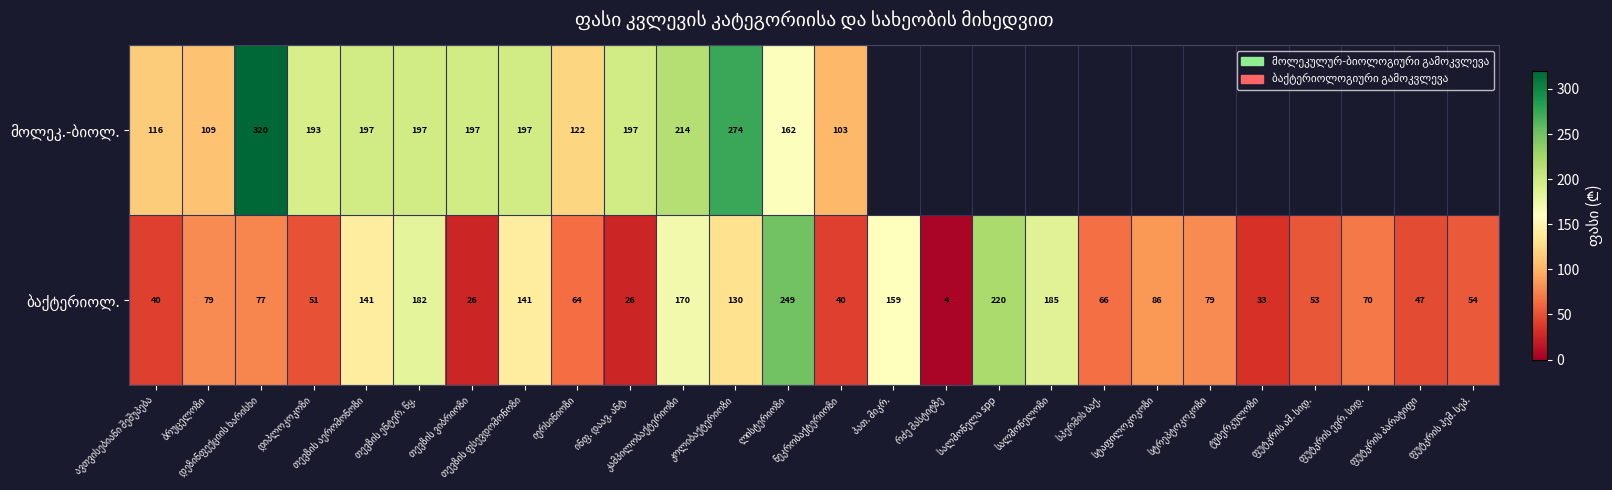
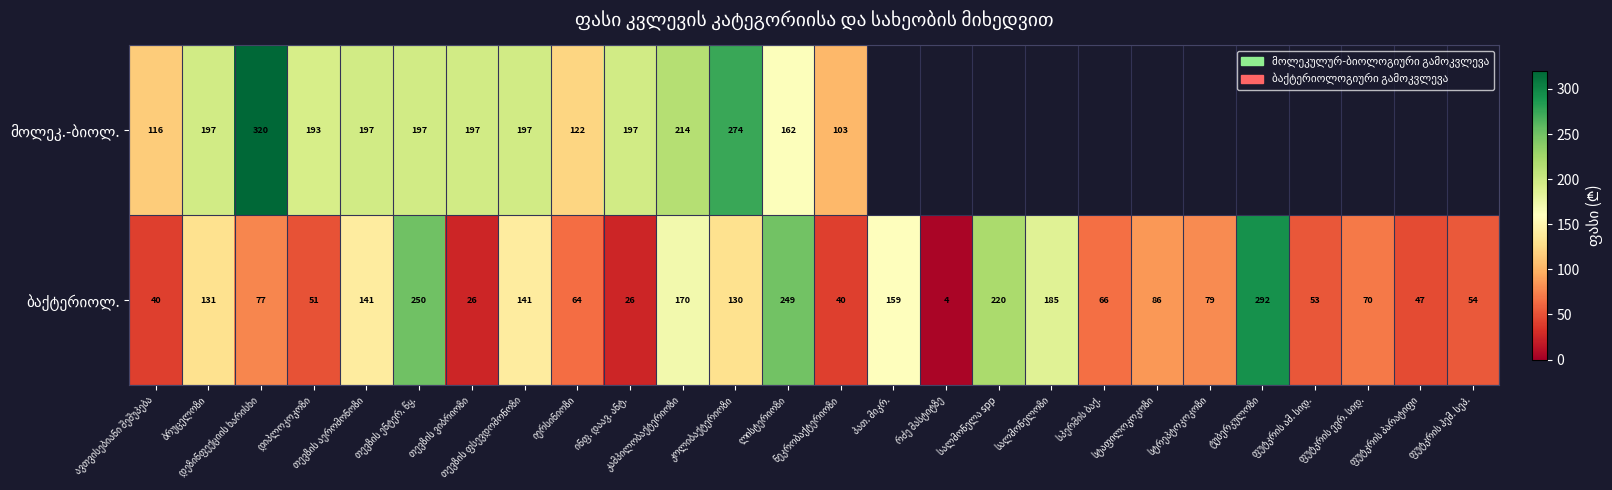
  {
    "მოლეკ.-ბიოლ.": {
      "ავთვისებიანი შეშუპება": 116,
-     "ბრუცელოზი": 109,
+     "ბრუცელოზი": 197,
      "დეზინფექციის ხარისხი": 320,
      "დიპლოკოკოზი": 193,
      "თევზის აერომონოზი": 197,
      "თევზის ენტერ. წყ.": 197,
      "თევზის ვიბრიოზი": 197,
      "თევზის ფსევდომონოზი": 197,
      "იერსინიოზი": 122,
      "ინფ. დაავ. ანტ.": 197,
      "კამპილობაქტერიოზი": 214,
      "კოლიბაქტერიოზი": 274,
      "ლისტერიოზი": 162,
      "ნეკრობაქტერიოზი": 103
    },
    "ბაქტერიოლ.": {
      "ავთვისებიანი შეშუპება": 40,
-     "ბრუცელოზი": 79,
+     "ბრუცელოზი": 131,
      "დეზინფექციის ხარისხი": 77,
      "დიპლოკოკოზი": 51,
      "თევზის აერომონოზი": 141,
-     "თევზის ენტერ. წყ.": 182,
+     "თევზის ენტერ. წყ.": 250,
      "თევზის ვიბრიოზი": 26,
      "თევზის ფსევდომონოზი": 141,
      "იერსინიოზი": 64,
      "ინფ. დაავ. ანტ.": 26,
      "კამპილობაქტერიოზი": 170,
      "კოლიბაქტერიოზი": 130,
      "ლისტერიოზი": 249,
      "ნეკრობაქტერიოზი": 40,
      "პათ. მიკრ.": 159,
      "რძე მასტიტზე": 4,
      "სალმონელა spp": 220,
      "სალმონელოზი": 185,
      "სპერმის ბაქ.": 66,
      "სტაფილოკოკოზი": 86,
      "სტრეპტოკოკოზი": 79,
-     "ტუბერკულოზი": 33,
+     "ტუბერკულოზი": 292,
      "ფუტკრის ამ. სიდ.": 53,
      "ფუტკრის ევრ. სიდ.": 70,
      "ფუტკრის პარატიფი": 47,
      "ფუტკრის ჰემ. სეპ.": 54
    }
  }
